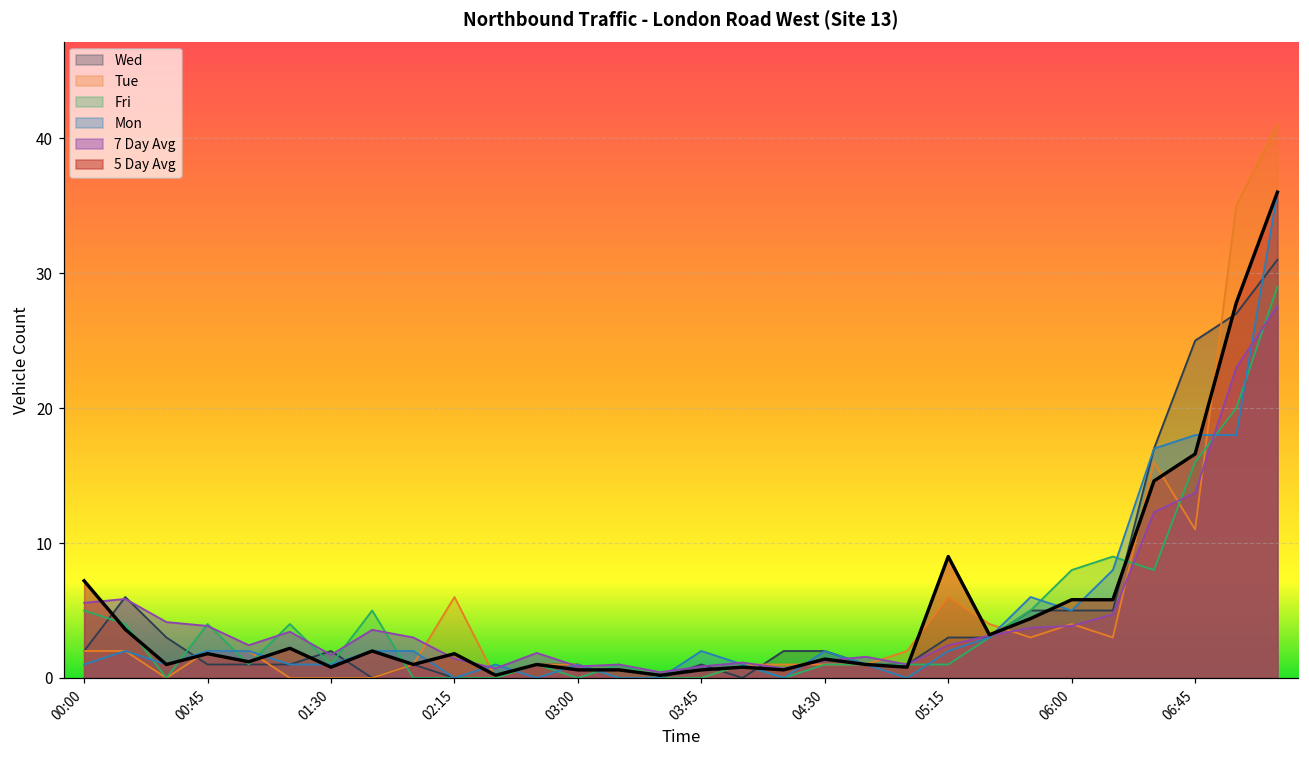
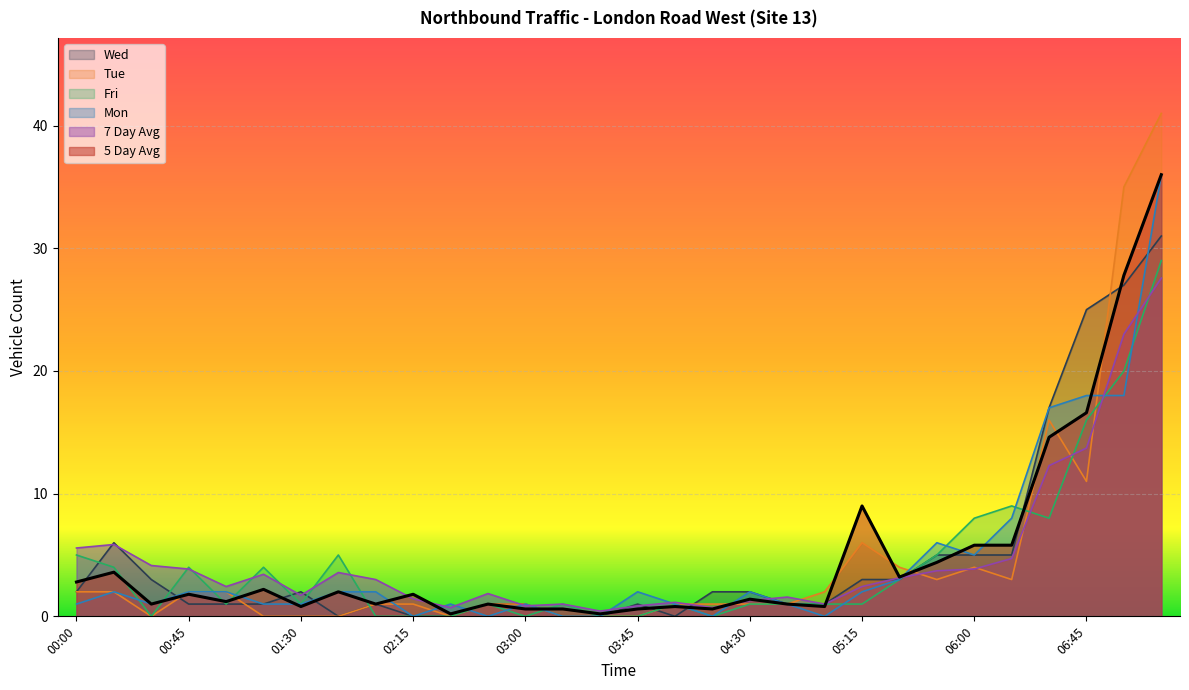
  {
    "Tue": {
      "01:30": 0,
-     "02:15": 6,
+     "02:15": 1,
      "05:15": 6,
      "06:45": 11
    },
    "5 Day Avg": {
-     "00:00": 7.2,
+     "00:00": 2.8,
      "02:15": 1.8,
      "03:00": 0.6,
      "03:45": 0.6,
      "05:15": 9.0,
      "06:00": 5.8,
      "06:45": 16.6
    }
  }
